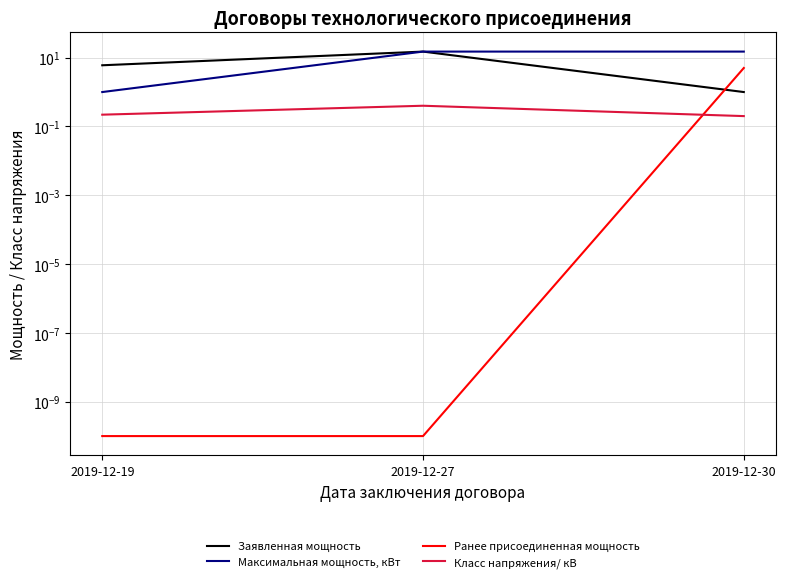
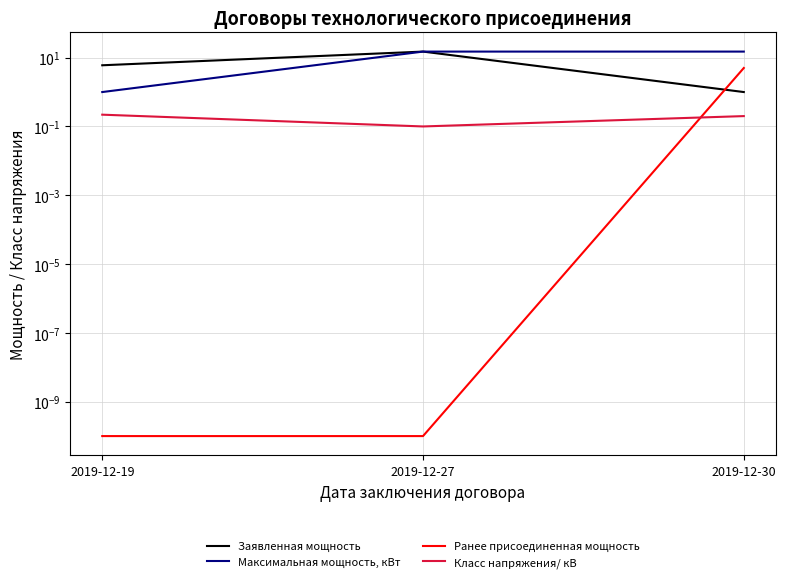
  {
    "Заявленная мощность": {
      "2019-12-19": 6,
      "2019-12-30": 1.0
    },
    "Максимальная мощность, кВт": {
      "2019-12-19": 1.0,
      "2019-12-30": 20
    },
    "Ранее присоединенная мощность": {
      "2019-12-19": 0.00000000010,
      "2019-12-27": 0.00000000010,
      "2019-12-30": 5
    },
    "Класс напряжения/ кВ": {
      "2019-12-19": 0.2,
-     "2019-12-27": 0.4,
+     "2019-12-27": 0.1,
      "2019-12-30": 0.2
    }
  }
